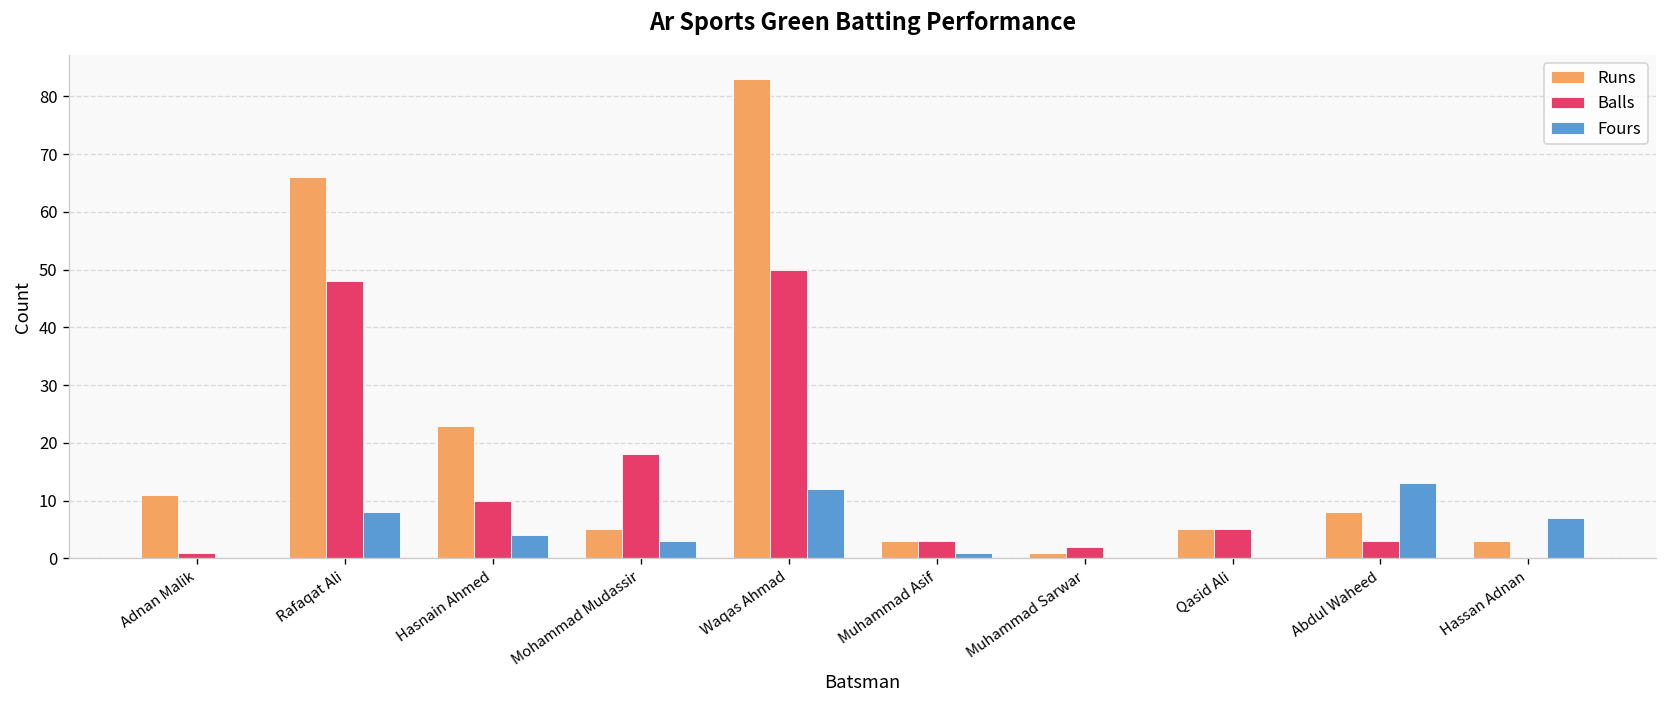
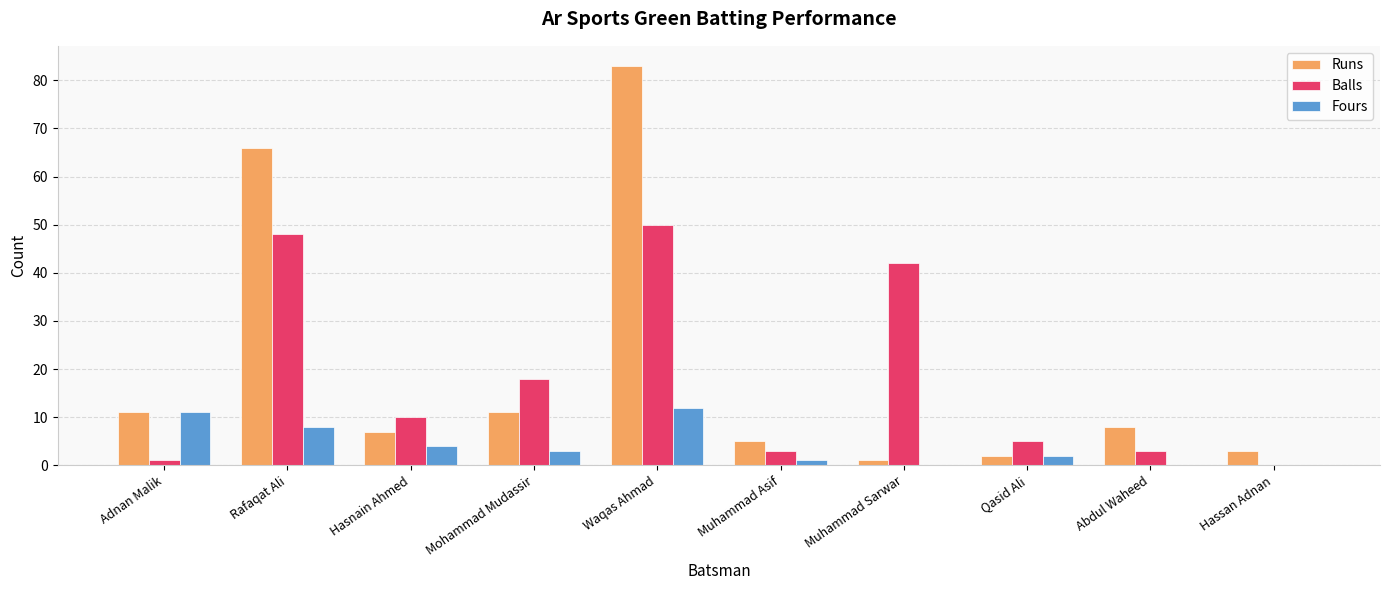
  {
    "Runs": {
      "Adnan Malik": 11,
      "Rafaqat Ali": 66,
-     "Hasnain Ahmed": 23,
-     "Mohammad Mudassir": 5,
+     "Hasnain Ahmed": 7,
+     "Mohammad Mudassir": 11,
      "Waqas Ahmad": 83,
-     "Muhammad Asif": 3,
+     "Muhammad Asif": 5,
      "Muhammad Sarwar": 1,
-     "Qasid Ali": 5,
+     "Qasid Ali": 2,
      "Abdul Waheed": 8,
      "Hassan Adnan": 3
    },
    "Balls": {
      "Adnan Malik": 1,
      "Rafaqat Ali": 48,
      "Hasnain Ahmed": 10,
      "Mohammad Mudassir": 18,
      "Waqas Ahmad": 50,
      "Muhammad Asif": 3,
-     "Muhammad Sarwar": 2,
+     "Muhammad Sarwar": 42,
      "Qasid Ali": 5,
      "Abdul Waheed": 3,
      "Hassan Adnan": 0
    },
    "Fours": {
-     "Adnan Malik": 0,
+     "Adnan Malik": 11,
      "Rafaqat Ali": 8,
      "Hasnain Ahmed": 4,
      "Mohammad Mudassir": 3,
      "Waqas Ahmad": 12,
      "Muhammad Asif": 1,
      "Muhammad Sarwar": 0,
-     "Qasid Ali": 0,
-     "Abdul Waheed": 13,
-     "Hassan Adnan": 7
+     "Qasid Ali": 2,
+     "Abdul Waheed": 0,
+     "Hassan Adnan": 0
    }
  }
